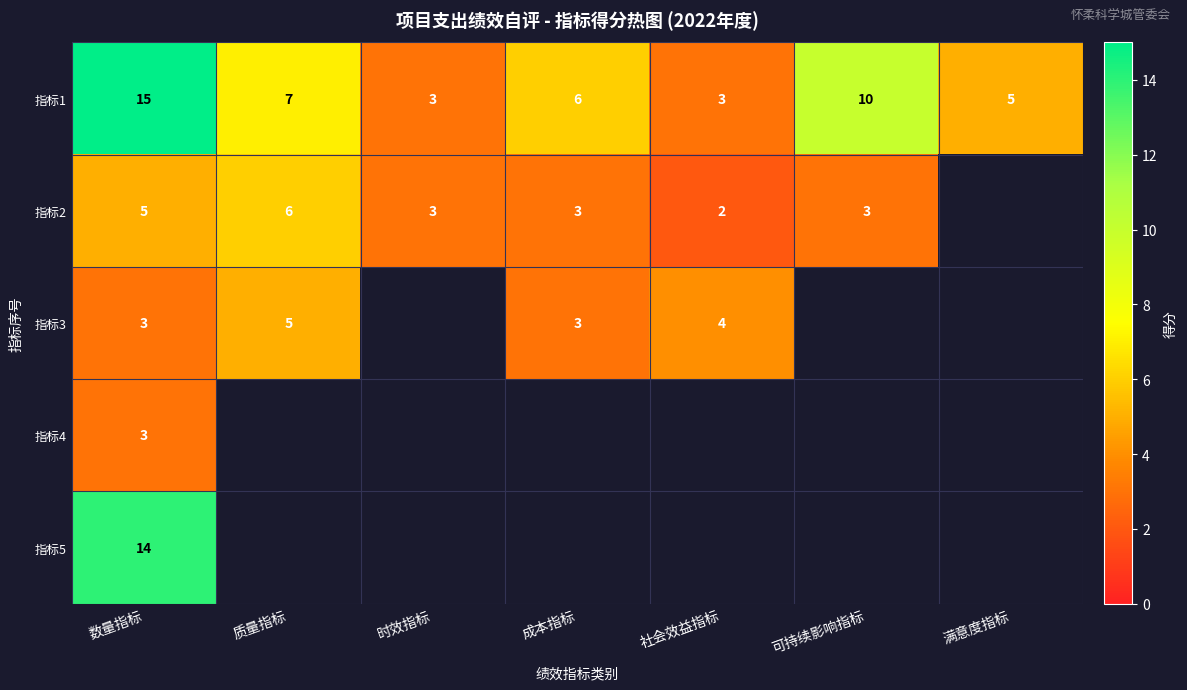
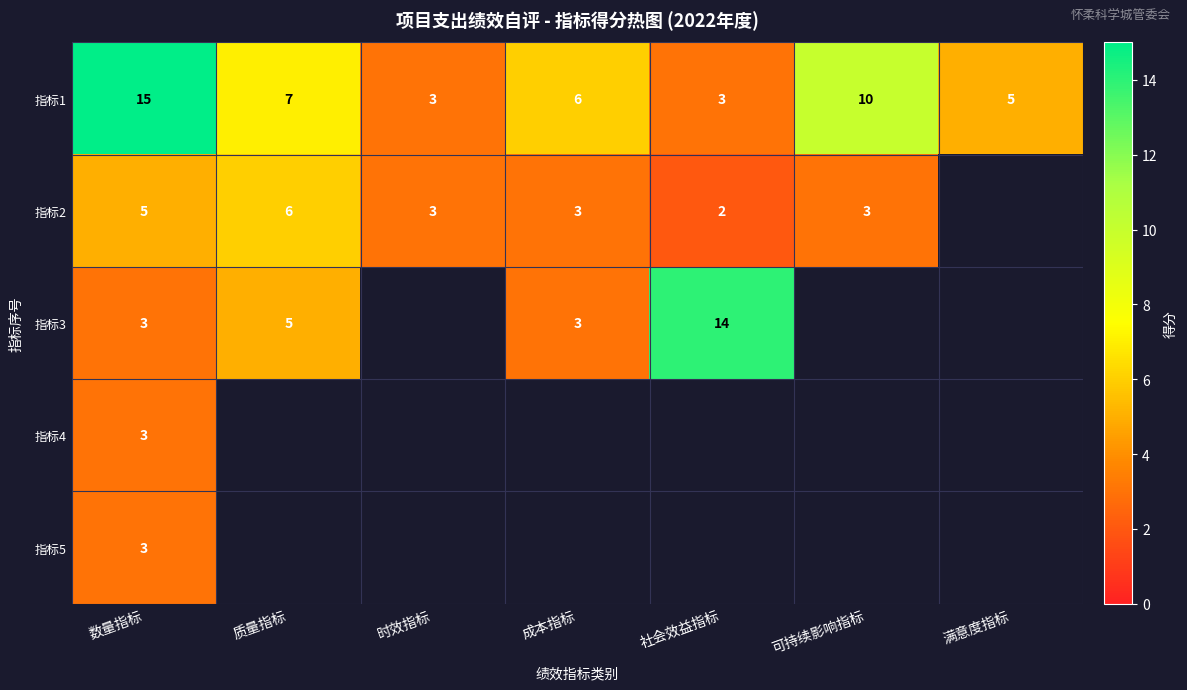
  {
    "指标1": {
      "数量指标": 15,
      "质量指标": 7,
      "时效指标": 3,
      "成本指标": 6,
      "社会效益指标": 3,
      "可持续影响指标": 10,
      "满意度指标": 5
    },
    "指标2": {
      "数量指标": 5,
      "质量指标": 6,
      "时效指标": 3,
      "成本指标": 3,
      "社会效益指标": 2,
      "可持续影响指标": 3
    },
    "指标3": {
      "数量指标": 3,
      "质量指标": 5,
      "成本指标": 3,
-     "社会效益指标": 4
+     "社会效益指标": 14
    },
    "指标4": {
      "数量指标": 3
    },
    "指标5": {
-     "数量指标": 14
+     "数量指标": 3
    }
  }
